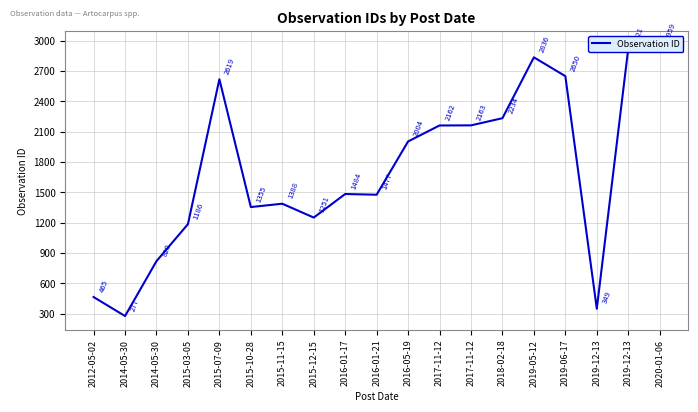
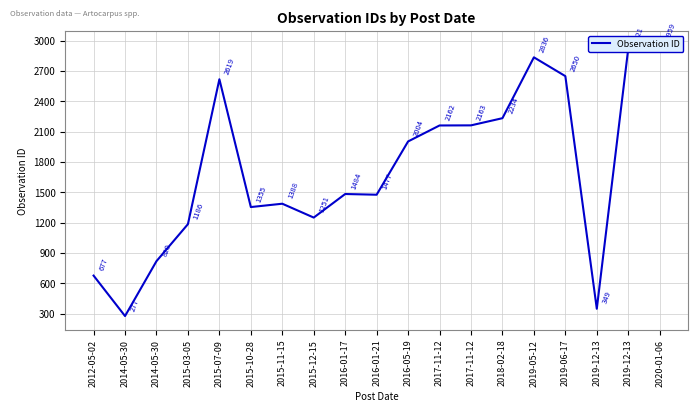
  {
-   "2012-05-02": 465,
+   "2012-05-02": 677,
    "2015-03-05": 1186,
    "2015-07-09": 2619,
    "2015-10-28": 1355,
    "2015-11-15": 1388,
    "2015-12-15": 1251,
    "2016-01-17": 1484,
    "2016-01-21": 1477,
    "2016-05-19": 2004,
    "2018-02-18": 2234,
    "2019-05-12": 2836,
    "2019-06-17": 2650
  }
